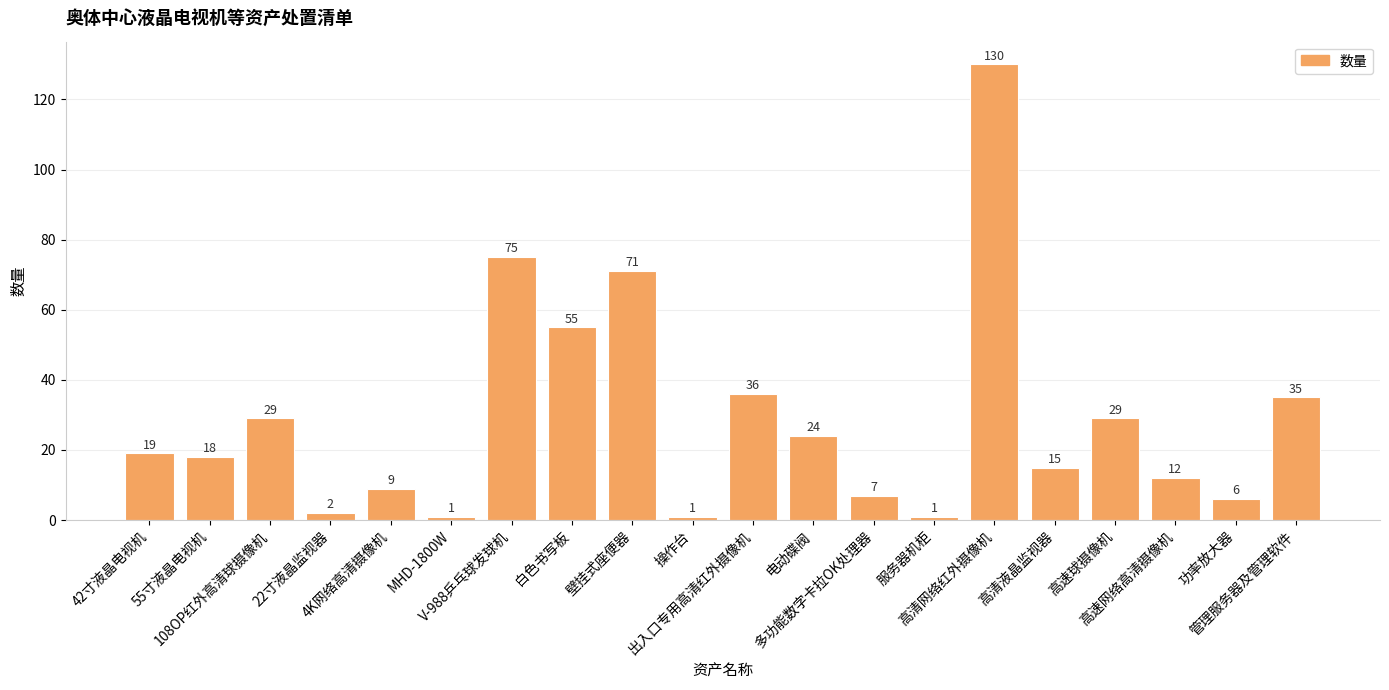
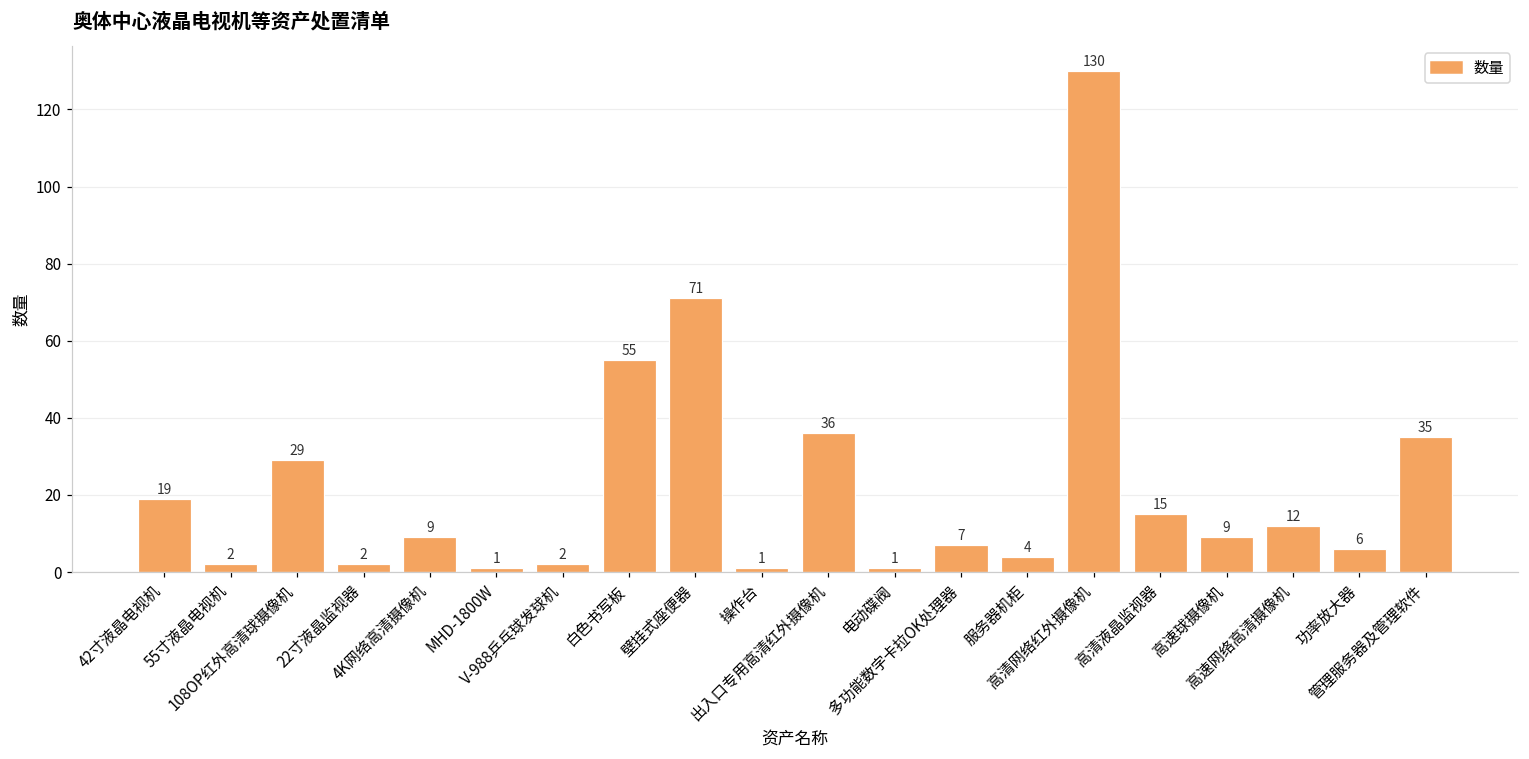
  {
    "42寸液晶电视机": 19,
-   "55寸液晶电视机": 18,
+   "55寸液晶电视机": 2,
    "108OP红外高清球摄像机": 29,
    "22寸液晶监视器": 2,
    "4K网络高清摄像机": 9,
    "MHD-1800W": 1,
-   "V-988乒乓球发球机": 75,
+   "V-988乒乓球发球机": 2,
    "白色书写板": 55,
    "壁挂式座便器": 71,
    "操作台": 1,
    "出入口专用高清红外摄像机": 36,
-   "电动碟阀": 24,
+   "电动碟阀": 1,
    "多功能数字卡拉OK处理器": 7,
-   "服务器机柜": 1,
+   "服务器机柜": 4,
    "高清网络红外摄像机": 130,
    "高清液晶监视器": 15,
-   "高速球摄像机": 29,
+   "高速球摄像机": 9,
    "高速网络高清摄像机": 12,
    "功率放大器": 6,
    "管理服务器及管理软件": 35
  }
